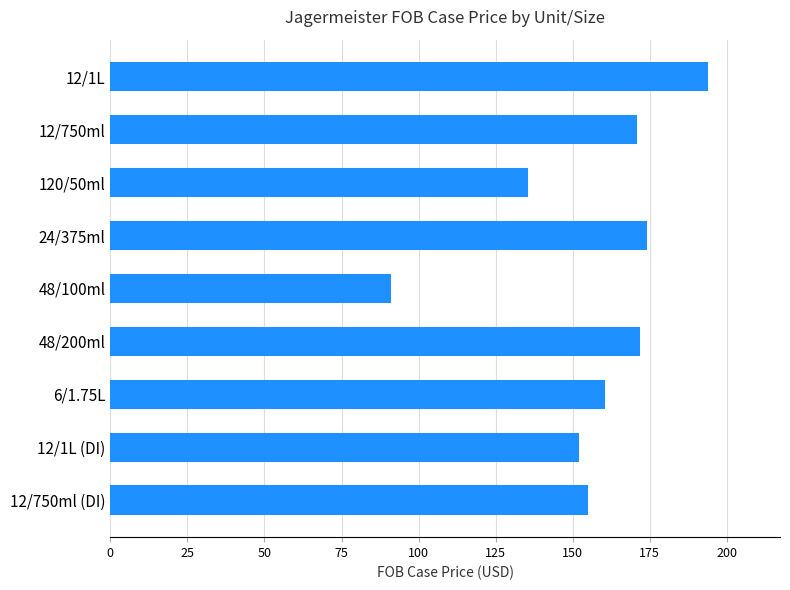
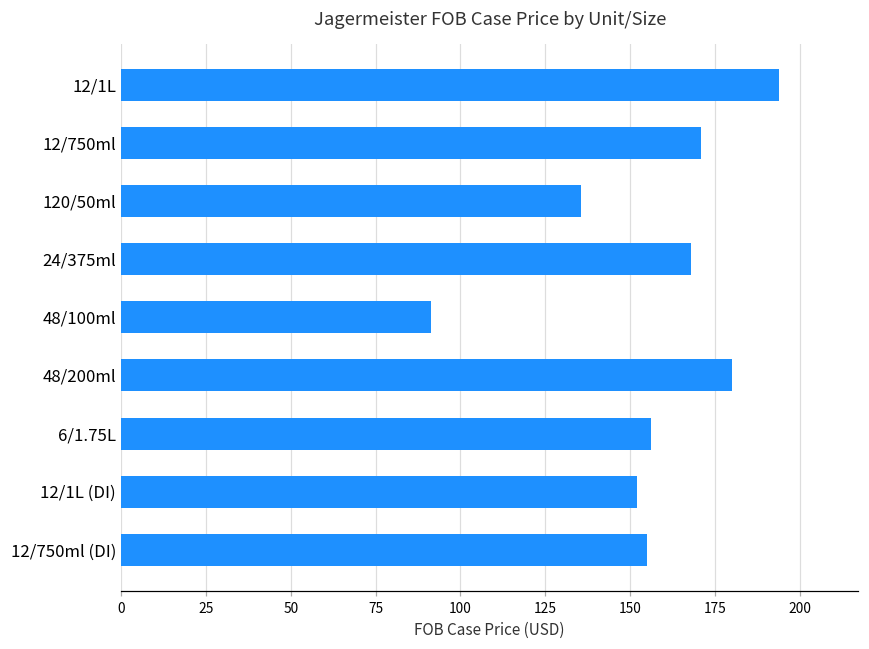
  {
    "12/1L": 194,
    "12/750ml": 171,
    "120/50ml": 135,
-   "24/375ml": 174,
+   "24/375ml": 168,
    "48/100ml": 91,
-   "48/200ml": 172,
-   "6/1.75L": 161,
+   "48/200ml": 180,
+   "6/1.75L": 156,
    "12/1L (DI)": 152,
    "12/750ml (DI)": 155
  }
